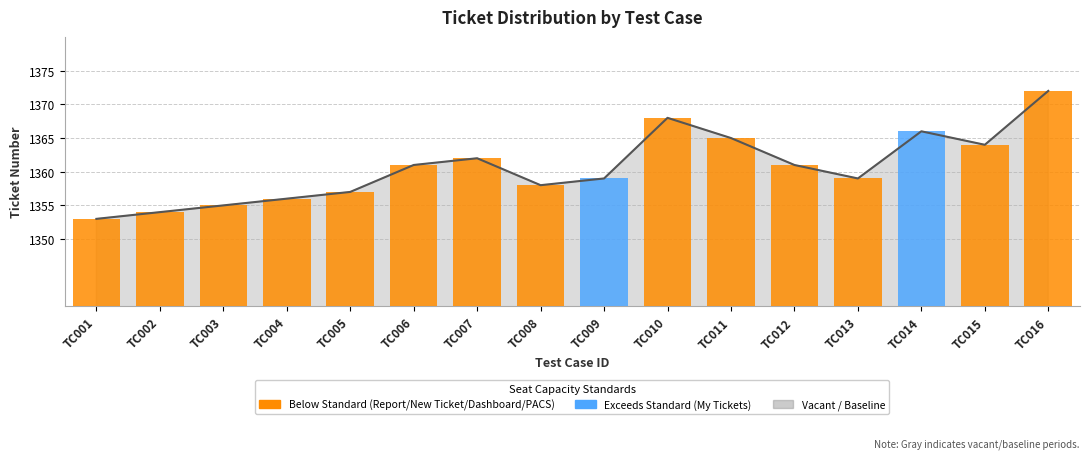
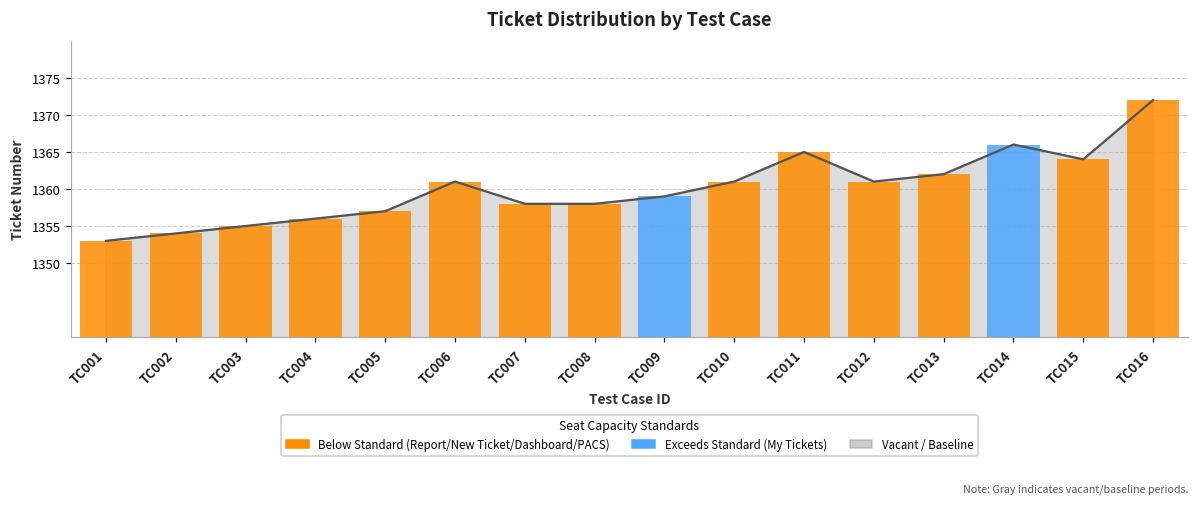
  {
    "TC001": 1353,
    "TC002": 1354,
    "TC003": 1355,
    "TC004": 1356,
    "TC005": 1357,
    "TC006": 1361,
-   "TC007": 1362,
+   "TC007": 1358,
    "TC008": 1358,
    "TC009": 1359,
-   "TC010": 1368,
+   "TC010": 1361,
    "TC011": 1365,
    "TC012": 1361,
-   "TC013": 1359,
+   "TC013": 1362,
    "TC014": 1366,
    "TC015": 1364,
    "TC016": 1372
  }
